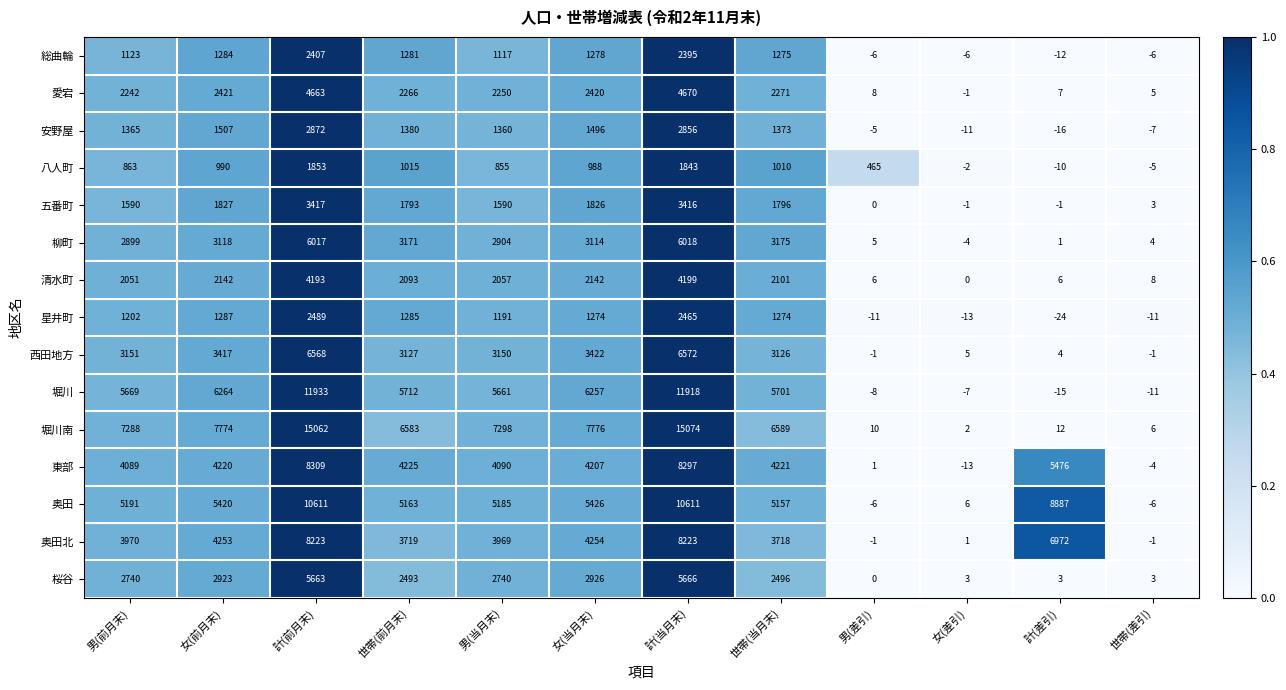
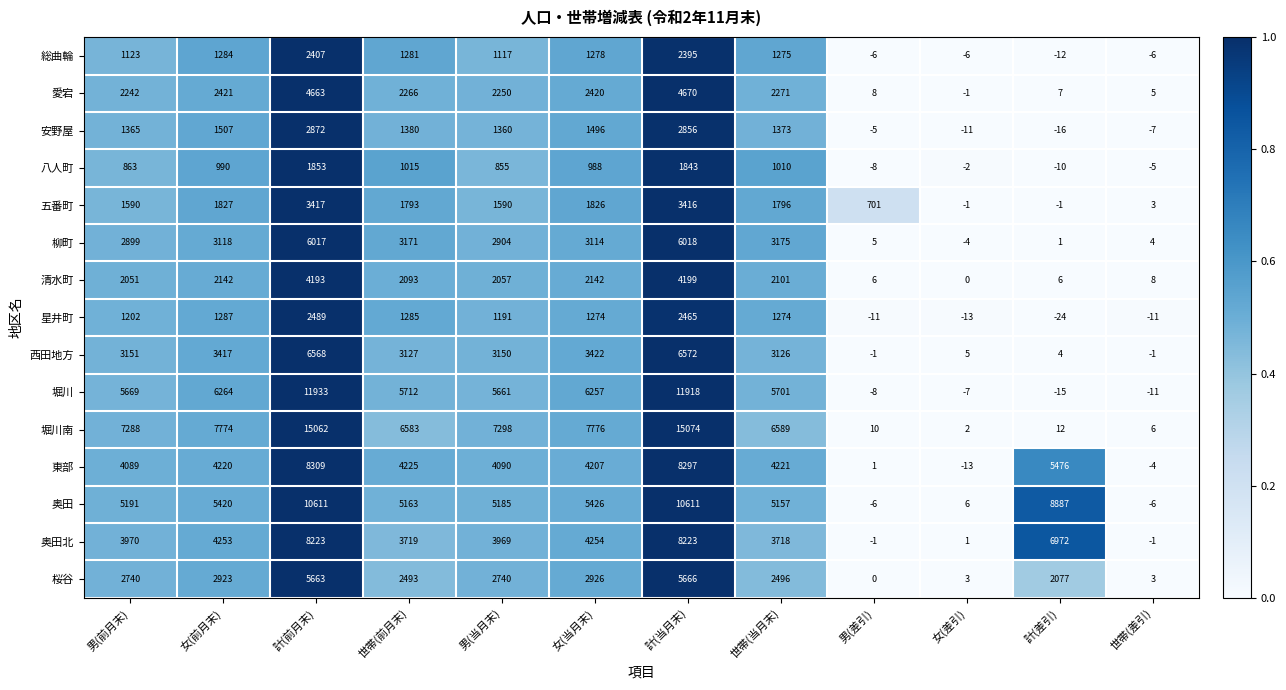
  {
    "総曲輪": {
      "男(前月末)": 1123,
      "女(前月末)": 1284,
      "計(前月末)": 2407,
      "世帯(前月末)": 1281,
      "男(当月末)": 1117,
      "女(当月末)": 1278,
      "計(当月末)": 2395,
      "世帯(当月末)": 1275,
      "男(差引)": -6,
      "女(差引)": -6,
      "計(差引)": -12,
      "世帯(差引)": -6
    },
    "愛宕": {
      "男(前月末)": 2242,
      "女(前月末)": 2421,
      "計(前月末)": 4663,
      "世帯(前月末)": 2266,
      "男(当月末)": 2250,
      "女(当月末)": 2420,
      "計(当月末)": 4670,
      "世帯(当月末)": 2271,
      "男(差引)": 8,
      "女(差引)": -1,
      "計(差引)": 7,
      "世帯(差引)": 5
    },
    "安野屋": {
      "男(前月末)": 1365,
      "女(前月末)": 1507,
      "計(前月末)": 2872,
      "世帯(前月末)": 1380,
      "男(当月末)": 1360,
      "女(当月末)": 1496,
      "計(当月末)": 2856,
      "世帯(当月末)": 1373,
      "男(差引)": -5,
      "女(差引)": -11,
      "計(差引)": -16,
      "世帯(差引)": -7
    },
    "八人町": {
      "男(前月末)": 863,
      "女(前月末)": 990,
      "計(前月末)": 1853,
      "世帯(前月末)": 1015,
      "男(当月末)": 855,
      "女(当月末)": 988,
      "計(当月末)": 1843,
      "世帯(当月末)": 1010,
-     "男(差引)": 465,
+     "男(差引)": -8,
      "女(差引)": -2,
      "計(差引)": -10,
      "世帯(差引)": -5
    },
    "五番町": {
      "男(前月末)": 1590,
      "女(前月末)": 1827,
      "計(前月末)": 3417,
      "世帯(前月末)": 1793,
      "男(当月末)": 1590,
      "女(当月末)": 1826,
      "計(当月末)": 3416,
      "世帯(当月末)": 1796,
-     "男(差引)": 0,
+     "男(差引)": 701,
      "女(差引)": -1,
      "計(差引)": -1,
      "世帯(差引)": 3
    },
    "柳町": {
      "男(前月末)": 2899,
      "女(前月末)": 3118,
      "計(前月末)": 6017,
      "世帯(前月末)": 3171,
      "男(当月末)": 2904,
      "女(当月末)": 3114,
      "計(当月末)": 6018,
      "世帯(当月末)": 3175,
      "男(差引)": 5,
      "女(差引)": -4,
      "計(差引)": 1,
      "世帯(差引)": 4
    },
    "清水町": {
      "男(前月末)": 2051,
      "女(前月末)": 2142,
      "計(前月末)": 4193,
      "世帯(前月末)": 2093,
      "男(当月末)": 2057,
      "女(当月末)": 2142,
      "計(当月末)": 4199,
      "世帯(当月末)": 2101,
      "男(差引)": 6,
      "女(差引)": 0,
      "計(差引)": 6,
      "世帯(差引)": 8
    },
    "星井町": {
      "男(前月末)": 1202,
      "女(前月末)": 1287,
      "計(前月末)": 2489,
      "世帯(前月末)": 1285,
      "男(当月末)": 1191,
      "女(当月末)": 1274,
      "計(当月末)": 2465,
      "世帯(当月末)": 1274,
      "男(差引)": -11,
      "女(差引)": -13,
      "計(差引)": -24,
      "世帯(差引)": -11
    },
    "西田地方": {
      "男(前月末)": 3151,
      "女(前月末)": 3417,
      "計(前月末)": 6568,
      "世帯(前月末)": 3127,
      "男(当月末)": 3150,
      "女(当月末)": 3422,
      "計(当月末)": 6572,
      "世帯(当月末)": 3126,
      "男(差引)": -1,
      "女(差引)": 5,
      "計(差引)": 4,
      "世帯(差引)": -1
    },
    "堀川": {
      "男(前月末)": 5669,
      "女(前月末)": 6264,
      "計(前月末)": 11933,
      "世帯(前月末)": 5712,
      "男(当月末)": 5661,
      "女(当月末)": 6257,
      "計(当月末)": 11918,
      "世帯(当月末)": 5701,
      "男(差引)": -8,
      "女(差引)": -7,
      "計(差引)": -15,
      "世帯(差引)": -11
    },
    "堀川南": {
      "男(前月末)": 7288,
      "女(前月末)": 7774,
      "計(前月末)": 15062,
      "世帯(前月末)": 6583,
      "男(当月末)": 7298,
      "女(当月末)": 7776,
      "計(当月末)": 15074,
      "世帯(当月末)": 6589,
      "男(差引)": 10,
      "女(差引)": 2,
      "計(差引)": 12,
      "世帯(差引)": 6
    },
    "東部": {
      "男(前月末)": 4089,
      "女(前月末)": 4220,
      "計(前月末)": 8309,
      "世帯(前月末)": 4225,
      "男(当月末)": 4090,
      "女(当月末)": 4207,
      "計(当月末)": 8297,
      "世帯(当月末)": 4221,
      "男(差引)": 1,
      "女(差引)": -13,
      "計(差引)": 5476,
      "世帯(差引)": -4
    },
    "奥田": {
      "男(前月末)": 5191,
      "女(前月末)": 5420,
      "計(前月末)": 10611,
      "世帯(前月末)": 5163,
      "男(当月末)": 5185,
      "女(当月末)": 5426,
      "計(当月末)": 10611,
      "世帯(当月末)": 5157,
      "男(差引)": -6,
      "女(差引)": 6,
      "計(差引)": 8887,
      "世帯(差引)": -6
    },
    "奥田北": {
      "男(前月末)": 3970,
      "女(前月末)": 4253,
      "計(前月末)": 8223,
      "世帯(前月末)": 3719,
      "男(当月末)": 3969,
      "女(当月末)": 4254,
      "計(当月末)": 8223,
      "世帯(当月末)": 3718,
      "男(差引)": -1,
      "女(差引)": 1,
      "計(差引)": 6972,
      "世帯(差引)": -1
    },
    "桜谷": {
      "男(前月末)": 2740,
      "女(前月末)": 2923,
      "計(前月末)": 5663,
      "世帯(前月末)": 2493,
      "男(当月末)": 2740,
      "女(当月末)": 2926,
      "計(当月末)": 5666,
      "世帯(当月末)": 2496,
      "男(差引)": 0,
      "女(差引)": 3,
-     "計(差引)": 3,
+     "計(差引)": 2077,
      "世帯(差引)": 3
    }
  }
